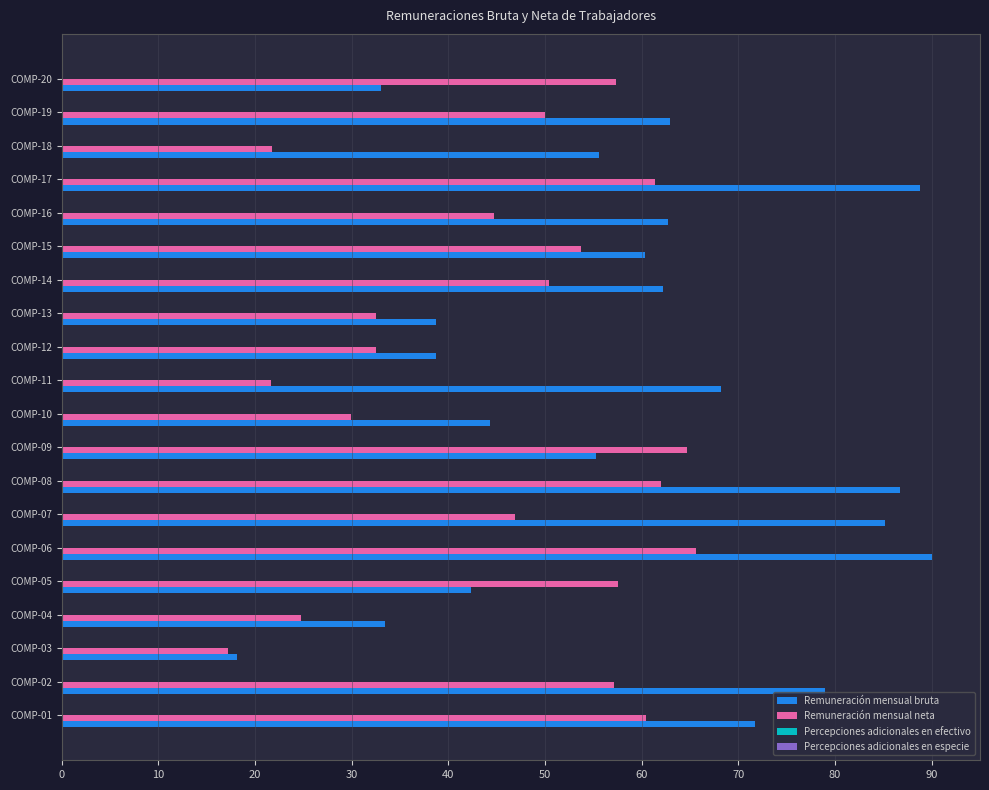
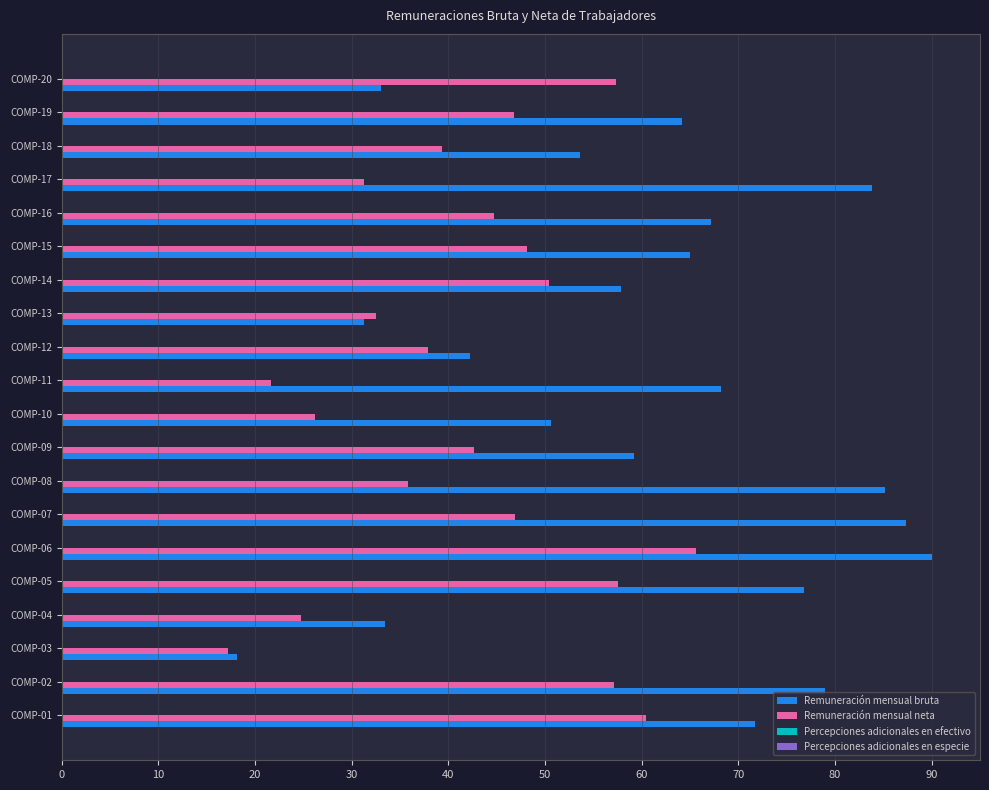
  {
    "Remuneración mensual bruta": {
      "COMP-20": 33,
-     "COMP-19": 63,
-     "COMP-18": 56,
-     "COMP-17": 89,
-     "COMP-16": 63,
-     "COMP-15": 60,
-     "COMP-14": 62,
-     "COMP-13": 39,
-     "COMP-12": 39,
+     "COMP-19": 64,
+     "COMP-18": 54,
+     "COMP-17": 84,
+     "COMP-16": 67,
+     "COMP-15": 65,
+     "COMP-14": 58,
+     "COMP-13": 31,
+     "COMP-12": 42,
      "COMP-11": 68,
-     "COMP-10": 44,
-     "COMP-09": 55,
-     "COMP-08": 87,
-     "COMP-07": 85,
+     "COMP-10": 51,
+     "COMP-09": 59,
+     "COMP-08": 85,
+     "COMP-07": 87,
      "COMP-06": 90,
-     "COMP-05": 42,
+     "COMP-05": 77,
      "COMP-04": 33,
      "COMP-03": 18,
      "COMP-02": 79,
      "COMP-01": 72
    },
    "Remuneración mensual neta": {
      "COMP-20": 57,
-     "COMP-19": 50,
-     "COMP-18": 22,
-     "COMP-17": 61,
+     "COMP-19": 47,
+     "COMP-18": 39,
+     "COMP-17": 31,
      "COMP-16": 45,
-     "COMP-15": 54,
+     "COMP-15": 48,
      "COMP-14": 50,
      "COMP-13": 32,
-     "COMP-12": 32,
+     "COMP-12": 38,
      "COMP-11": 22,
-     "COMP-10": 30,
-     "COMP-09": 65,
-     "COMP-08": 62,
+     "COMP-10": 26,
+     "COMP-09": 43,
+     "COMP-08": 36,
      "COMP-07": 47,
      "COMP-06": 66,
      "COMP-05": 58,
      "COMP-04": 25,
      "COMP-03": 17,
      "COMP-02": 57,
      "COMP-01": 60
    }
  }
